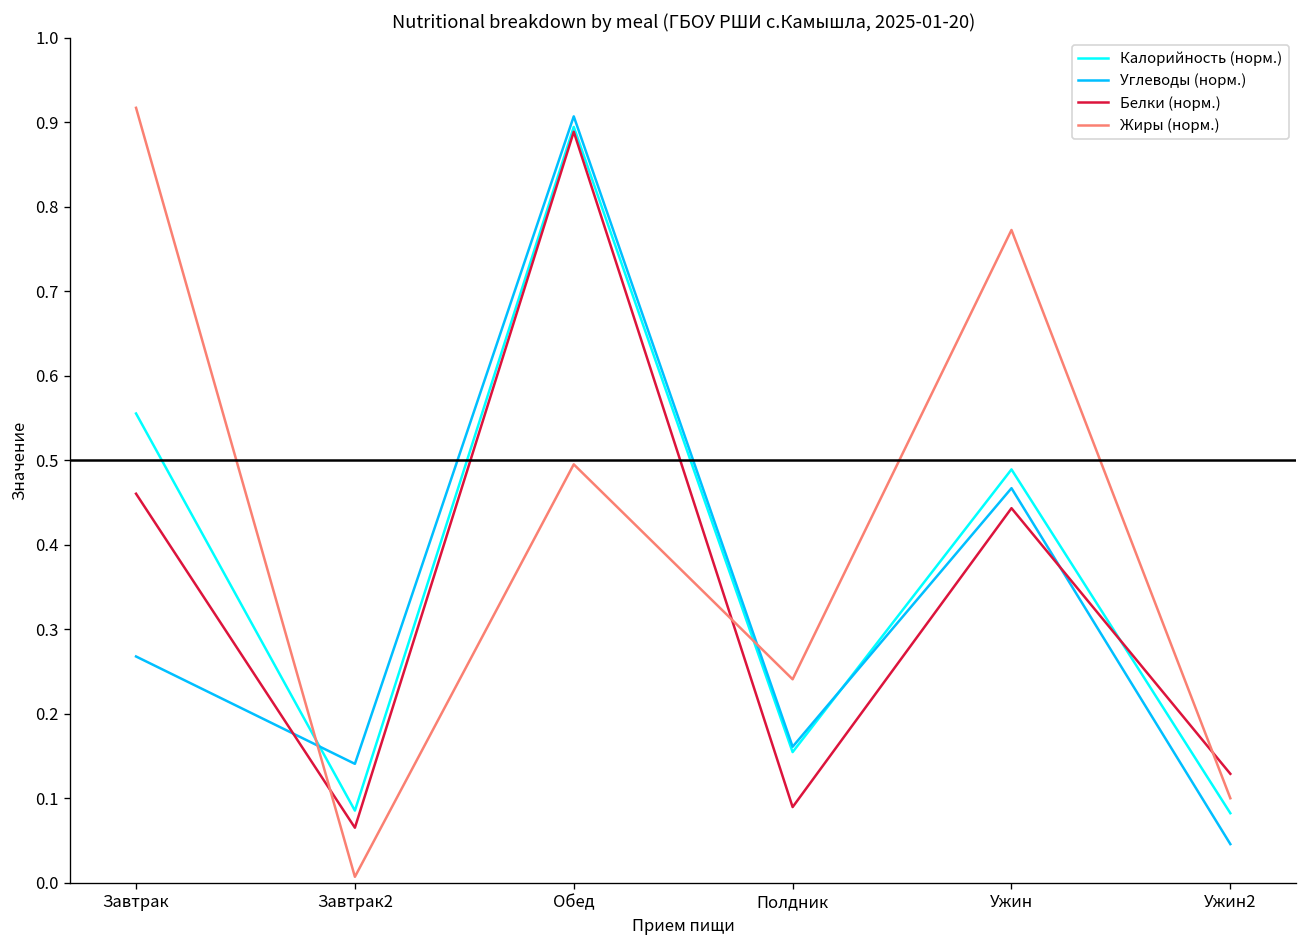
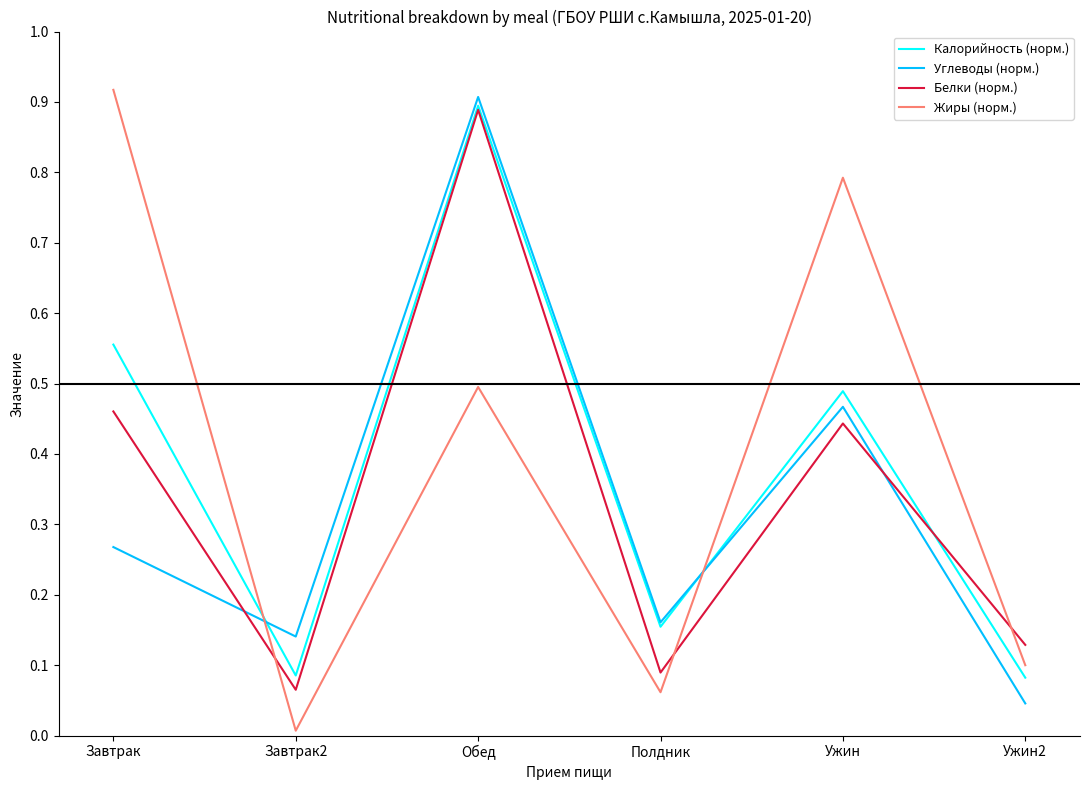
  {
    "Калорийность (норм.)": {
      "Завтрак": 0.56,
      "Завтрак2": 0.09,
      "Обед": 0.89,
      "Полдник": 0.15,
      "Ужин": 0.49,
      "Ужин2": 0.08
    },
    "Углеводы (норм.)": {
      "Завтрак": 0.27,
      "Завтрак2": 0.14,
      "Обед": 0.91,
      "Полдник": 0.16,
      "Ужин": 0.47,
      "Ужин2": 0.05
    },
    "Белки (норм.)": {
      "Завтрак": 0.46,
      "Завтрак2": 0.07,
      "Обед": 0.89,
      "Полдник": 0.09,
      "Ужин": 0.44,
      "Ужин2": 0.13
    },
    "Жиры (норм.)": {
      "Завтрак": 0.92,
      "Завтрак2": 0.01,
      "Обед": 0.50,
-     "Полдник": 0.24,
-     "Ужин": 0.77,
+     "Полдник": 0.06,
+     "Ужин": 0.79,
      "Ужин2": 0.10
    }
  }
